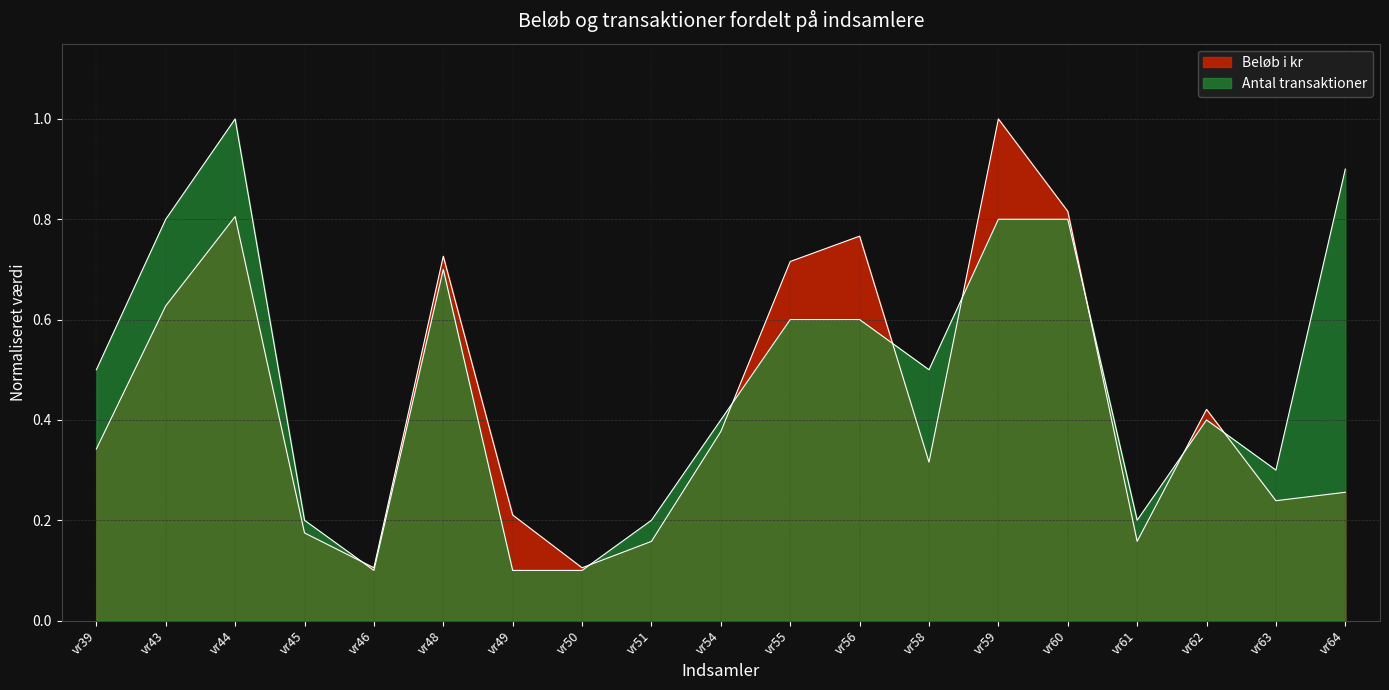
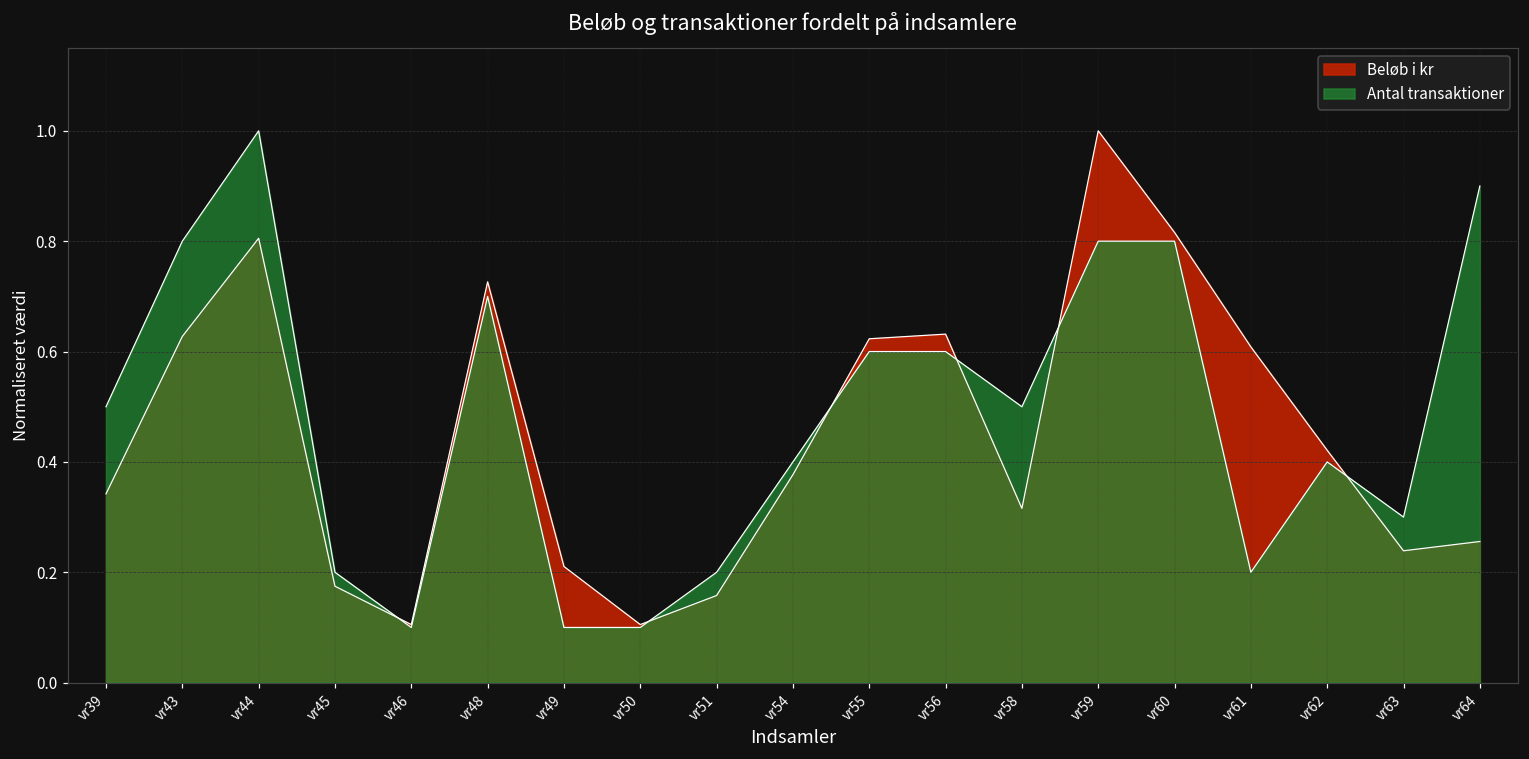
  {
    "Beløb i kr": {
      "vr39": 0.34,
      "vr43": 0.63,
      "vr44": 0.81,
      "vr45": 0.17,
      "vr46": 0.11,
      "vr48": 0.73,
      "vr49": 0.21,
      "vr50": 0.11,
      "vr51": 0.16,
      "vr54": 0.38,
-     "vr55": 0.72,
-     "vr56": 0.77,
+     "vr55": 0.62,
+     "vr56": 0.63,
      "vr58": 0.32,
      "vr59": 1.00,
      "vr60": 0.82,
-     "vr61": 0.16,
+     "vr61": 0.61,
      "vr62": 0.42,
      "vr63": 0.24,
      "vr64": 0.26
    },
    "Antal transaktioner": {
      "vr39": 0.50,
      "vr43": 0.80,
      "vr44": 1.00,
      "vr45": 0.20,
      "vr46": 0.10,
      "vr48": 0.70,
      "vr49": 0.10,
      "vr50": 0.10,
      "vr51": 0.20,
      "vr54": 0.40,
      "vr55": 0.60,
      "vr56": 0.60,
      "vr58": 0.50,
      "vr59": 0.80,
      "vr60": 0.80,
      "vr61": 0.20,
      "vr62": 0.40,
      "vr63": 0.30,
      "vr64": 0.90
    }
  }
